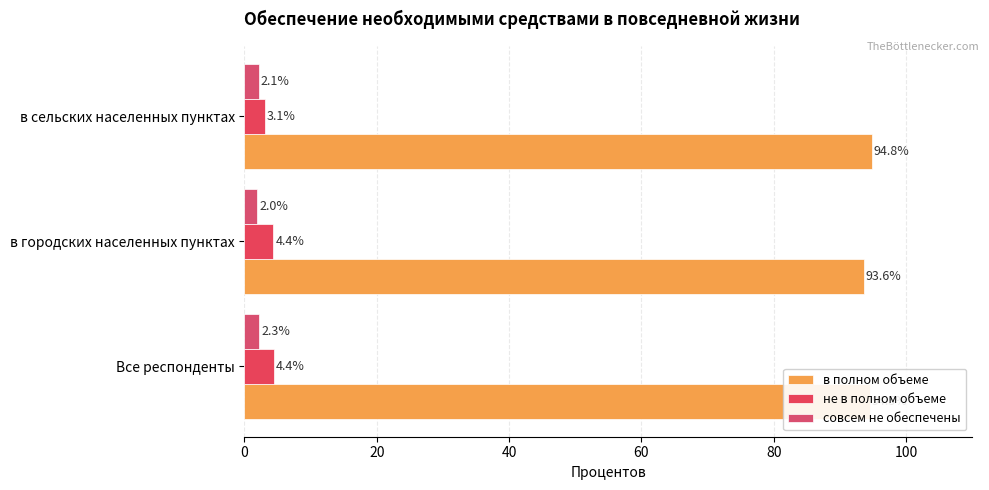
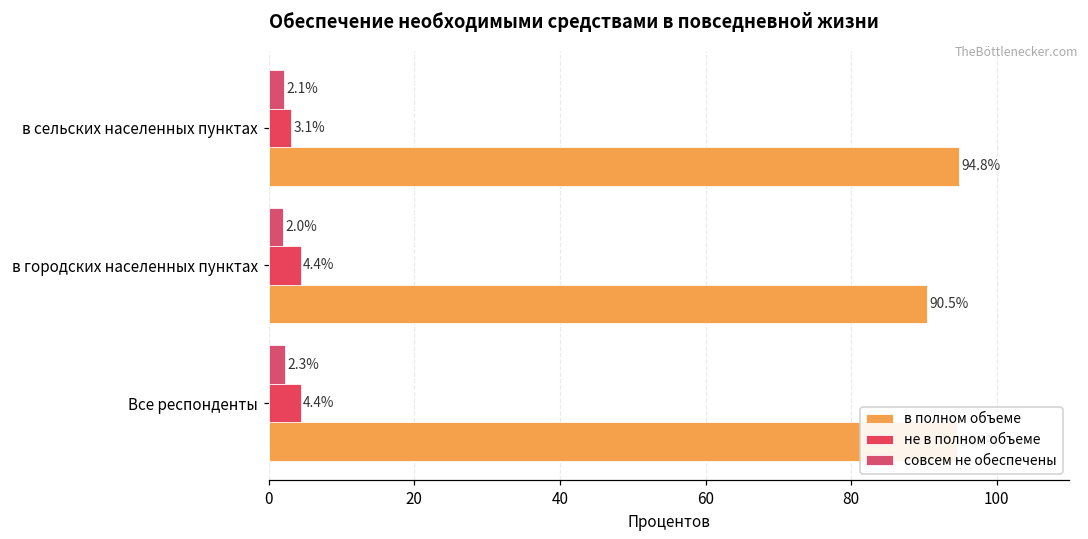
  {
    "в полном объеме": {
      "в сельских населенных пунктах": "94.8%",
-     "в городских населенных пунктах": "93.6%"
+     "в городских населенных пунктах": "90.5%"
    }
  }
